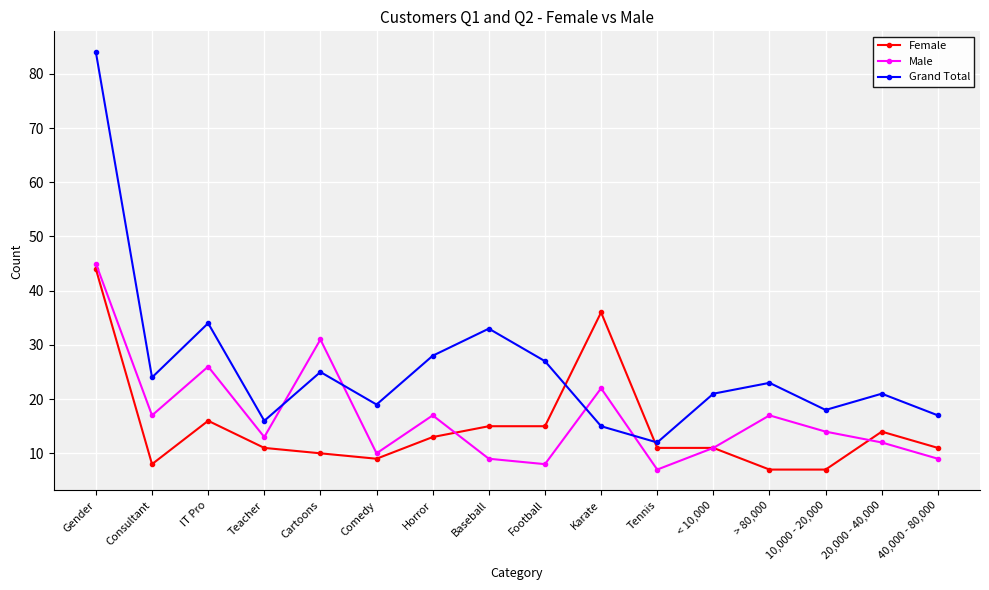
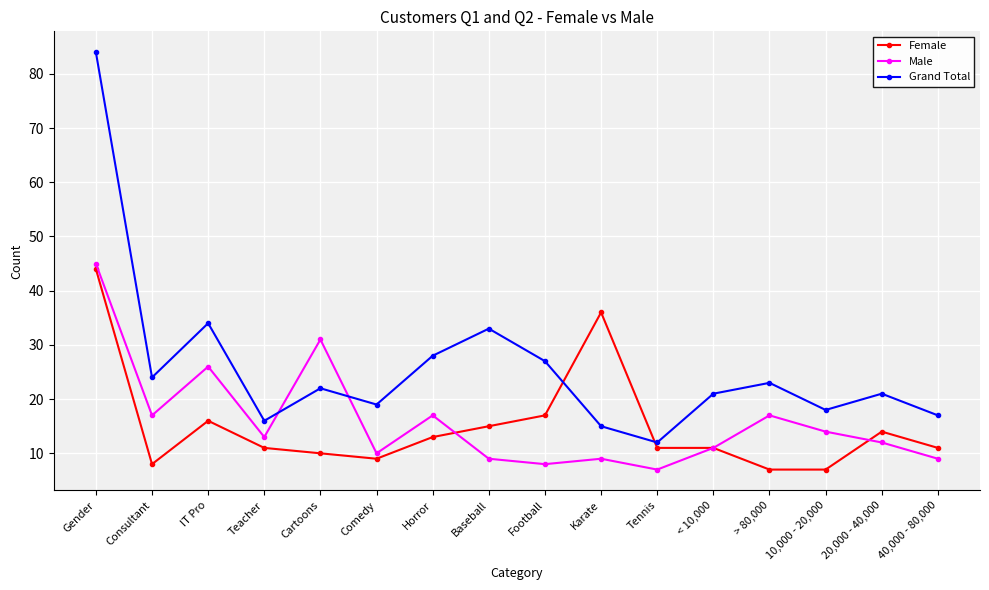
  {
    "Female": {
      "Gender": 44,
      "Consultant": 8,
      "IT Pro": 16,
      "Teacher": 11,
      "Cartoons": 10,
      "Comedy": 9,
      "Horror": 13,
      "Baseball": 15,
-     "Football": 15,
+     "Football": 17,
      "Karate": 36,
      "Tennis": 11,
      "> 80,000": 7,
      "10,000 - 20,000": 7,
      "20,000 - 40,000": 14,
      "40,000 - 80,000": 11
    },
    "Male": {
      "Gender": 45,
      "Consultant": 17,
      "IT Pro": 26,
      "Teacher": 13,
      "Cartoons": 31,
      "Comedy": 10,
      "Horror": 17,
      "Baseball": 9,
      "Football": 8,
-     "Karate": 22,
+     "Karate": 9,
      "Tennis": 7,
      "> 80,000": 17,
      "10,000 - 20,000": 14,
      "20,000 - 40,000": 12,
      "40,000 - 80,000": 9
    },
    "Grand Total": {
      "Gender": 84,
      "Consultant": 24,
      "IT Pro": 34,
      "Teacher": 16,
-     "Cartoons": 25,
+     "Cartoons": 22,
      "Comedy": 19,
      "Horror": 28,
      "Baseball": 33,
      "Football": 27,
      "Karate": 15,
      "Tennis": 12,
      "< 10,000": 21,
      "> 80,000": 23,
      "10,000 - 20,000": 18,
      "20,000 - 40,000": 21,
      "40,000 - 80,000": 17
    }
  }
